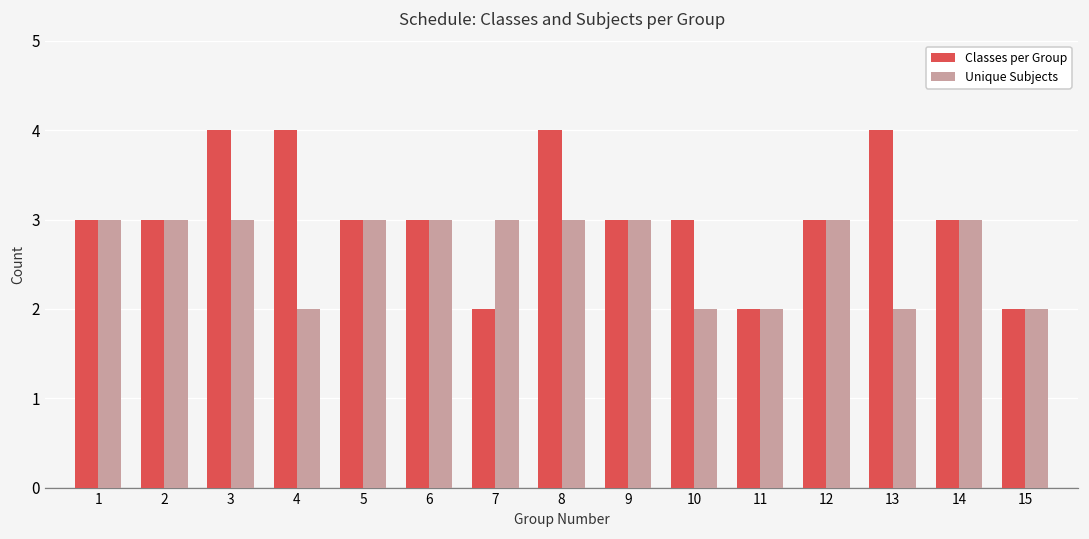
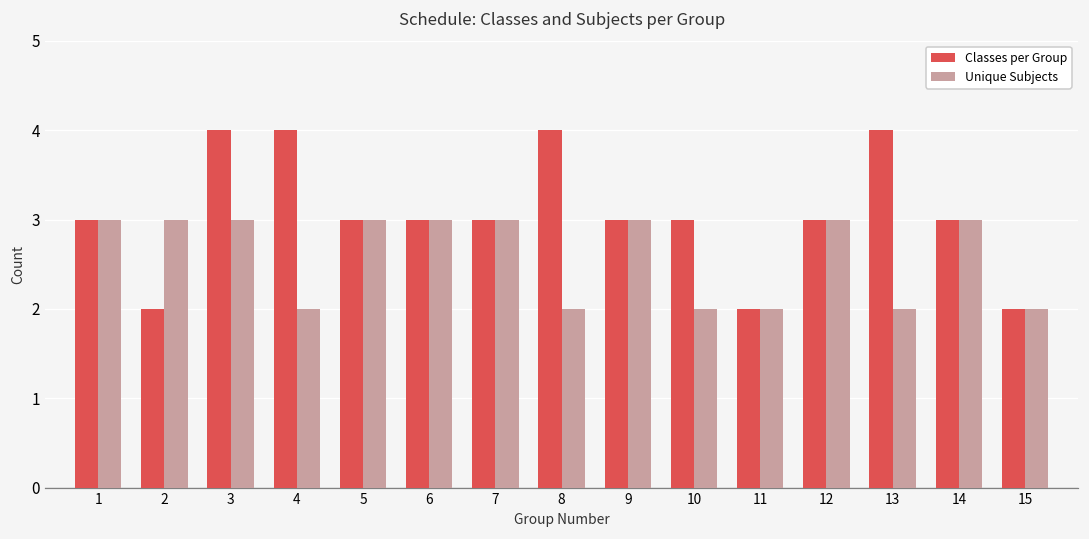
  {
    "Classes per Group": {
      "1": 3,
-     "2": 3,
+     "2": 2,
      "3": 4,
      "4": 4,
      "5": 3,
      "6": 3,
-     "7": 2,
+     "7": 3,
      "8": 4,
      "9": 3,
      "10": 3,
      "11": 2,
      "12": 3,
      "13": 4,
      "14": 3,
      "15": 2
    },
    "Unique Subjects": {
      "1": 3,
      "2": 3,
      "3": 3,
      "4": 2,
      "5": 3,
      "6": 3,
      "7": 3,
-     "8": 3,
+     "8": 2,
      "9": 3,
      "10": 2,
      "11": 2,
      "12": 3,
      "13": 2,
      "14": 3,
      "15": 2
    }
  }
